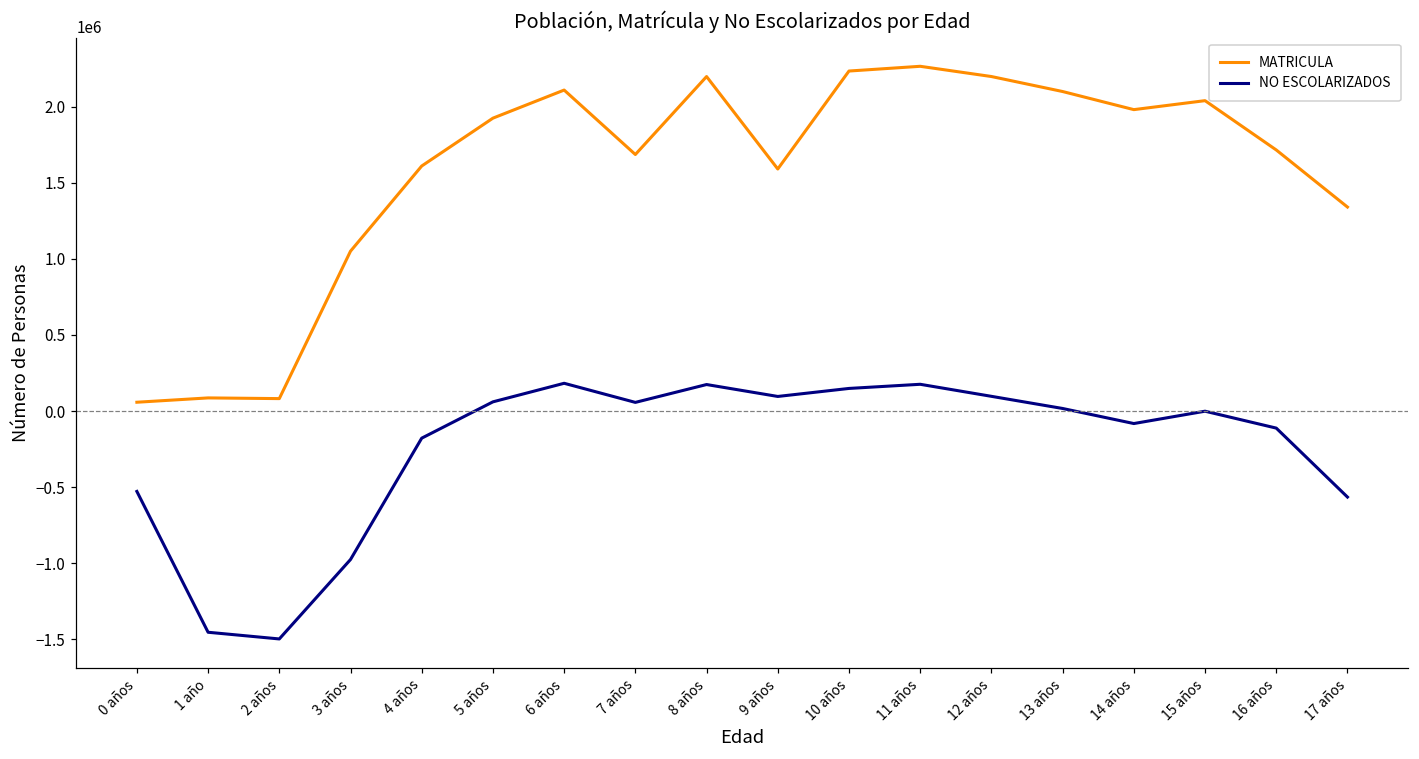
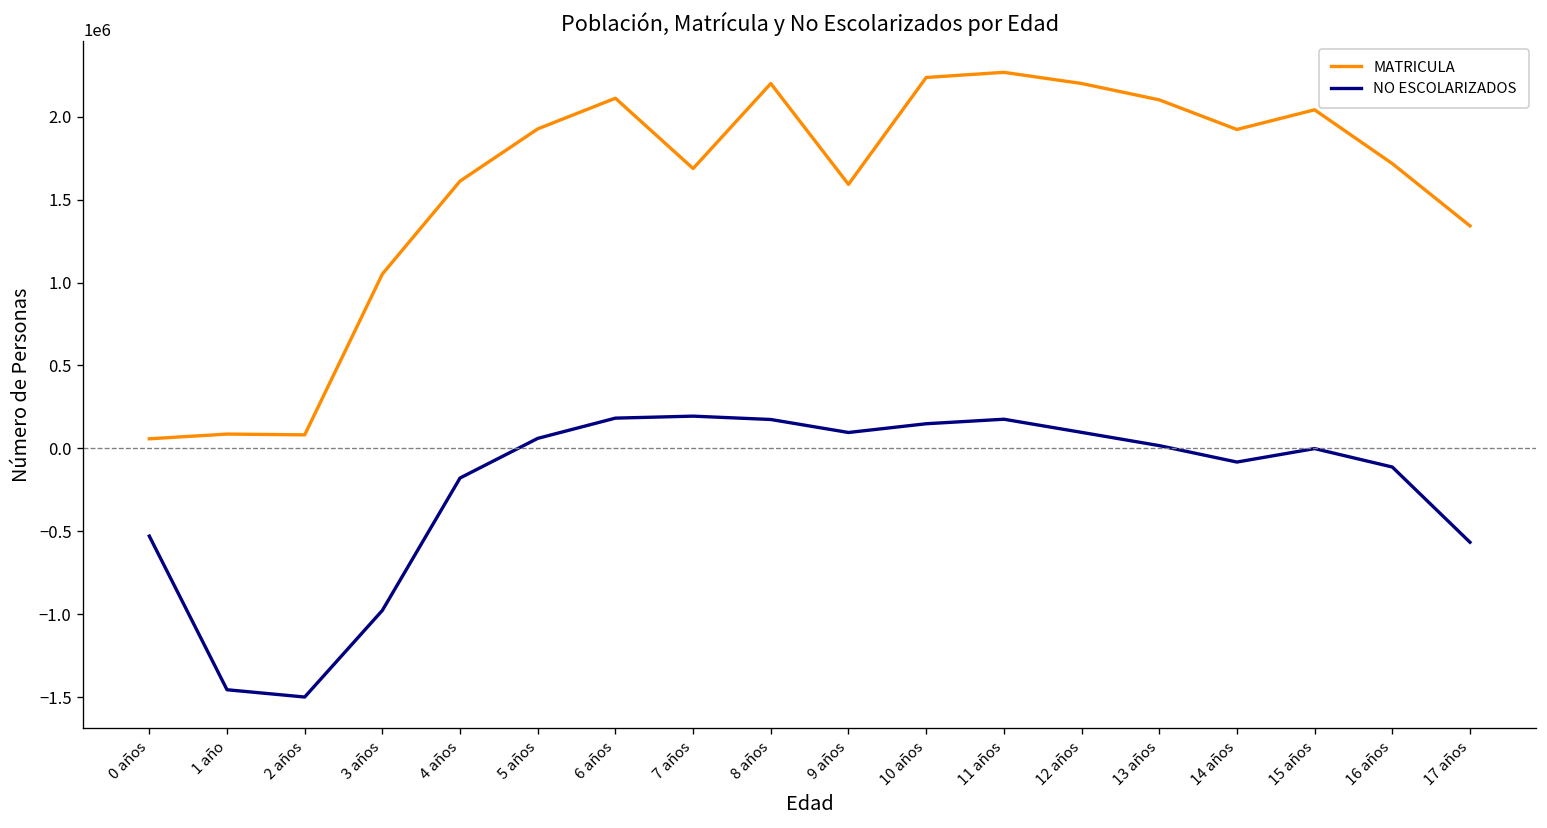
  {
    "MATRICULA": {
      "0 años": 60000,
      "1 año": 90000,
      "2 años": 80000,
      "3 años": 1050000,
      "4 años": 1610000,
      "5 años": 1930000,
      "6 años": 2110000,
      "7 años": 1690000,
      "8 años": 2200000,
      "9 años": 1590000,
      "10 años": 2240000,
      "11 años": 2270000,
      "12 años": 2200000,
      "13 años": 2100000,
-     "14 años": 1980000,
+     "14 años": 1920000,
      "15 años": 2040000,
      "16 años": 1720000,
      "17 años": 1340000
    },
    "NO ESCOLARIZADOS": {
      "0 años": -530000,
      "1 año": -1460000,
      "2 años": -1500000,
      "3 años": -980000,
      "4 años": -180000,
      "5 años": 60000,
      "6 años": 180000,
-     "7 años": 60000,
+     "7 años": 190000,
      "8 años": 170000,
      "9 años": 100000,
      "10 años": 150000,
      "11 años": 180000,
      "12 años": 100000,
      "13 años": 20000,
      "14 años": -80000,
      "15 años": 0,
      "16 años": -110000,
      "17 años": -570000
    }
  }
